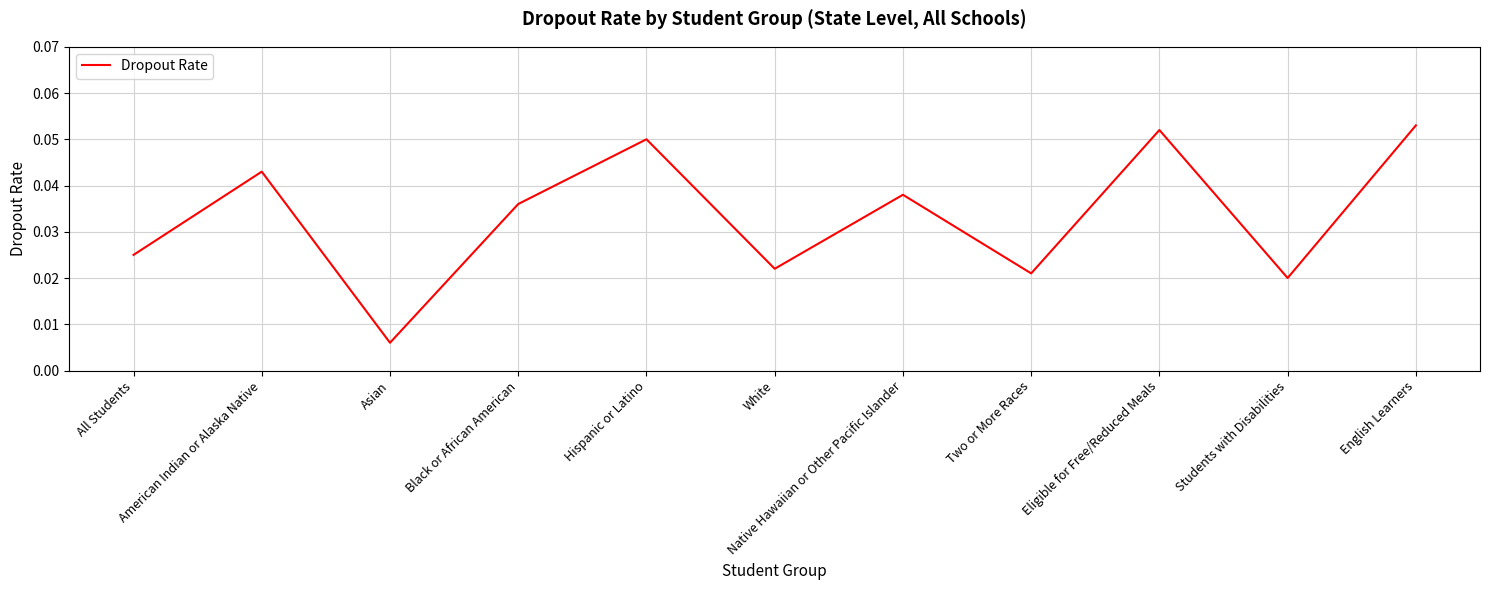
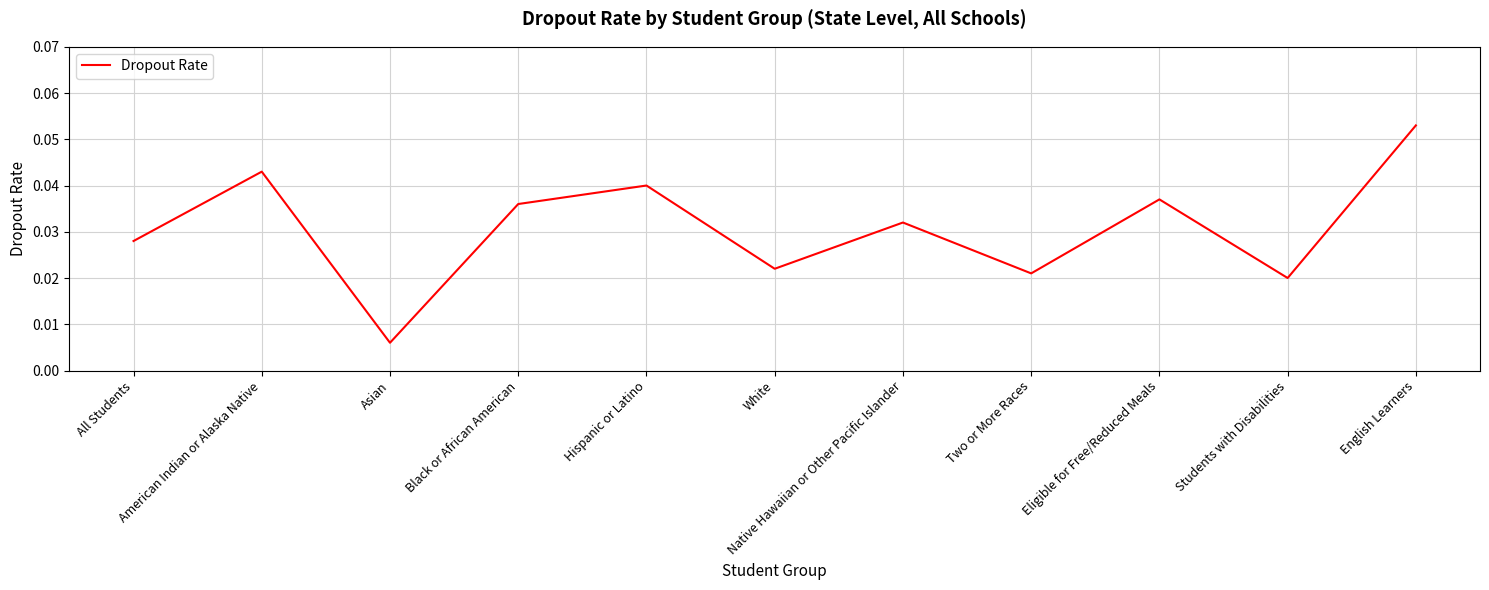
  {
-   "All Students": 0.025,
+   "All Students": 0.028,
    "American Indian or Alaska Native": 0.043,
    "Asian": 0.006,
    "Black or African American": 0.036,
-   "Hispanic or Latino": 0.05,
+   "Hispanic or Latino": 0.04,
    "White": 0.022,
-   "Native Hawaiian or Other Pacific Islander": 0.038,
+   "Native Hawaiian or Other Pacific Islander": 0.032,
    "Two or More Races": 0.021,
-   "Eligible for Free/Reduced Meals": 0.052,
+   "Eligible for Free/Reduced Meals": 0.037,
    "Students with Disabilities": 0.020,
    "English Learners": 0.053
  }
